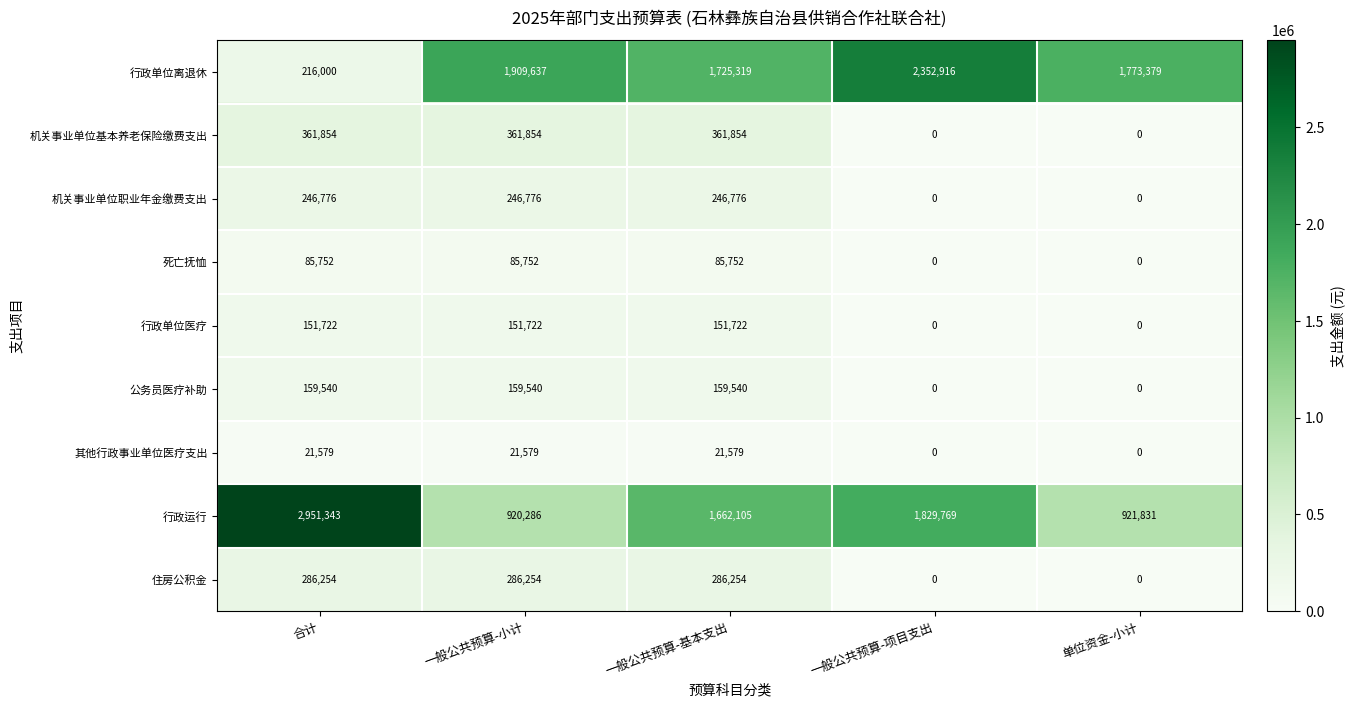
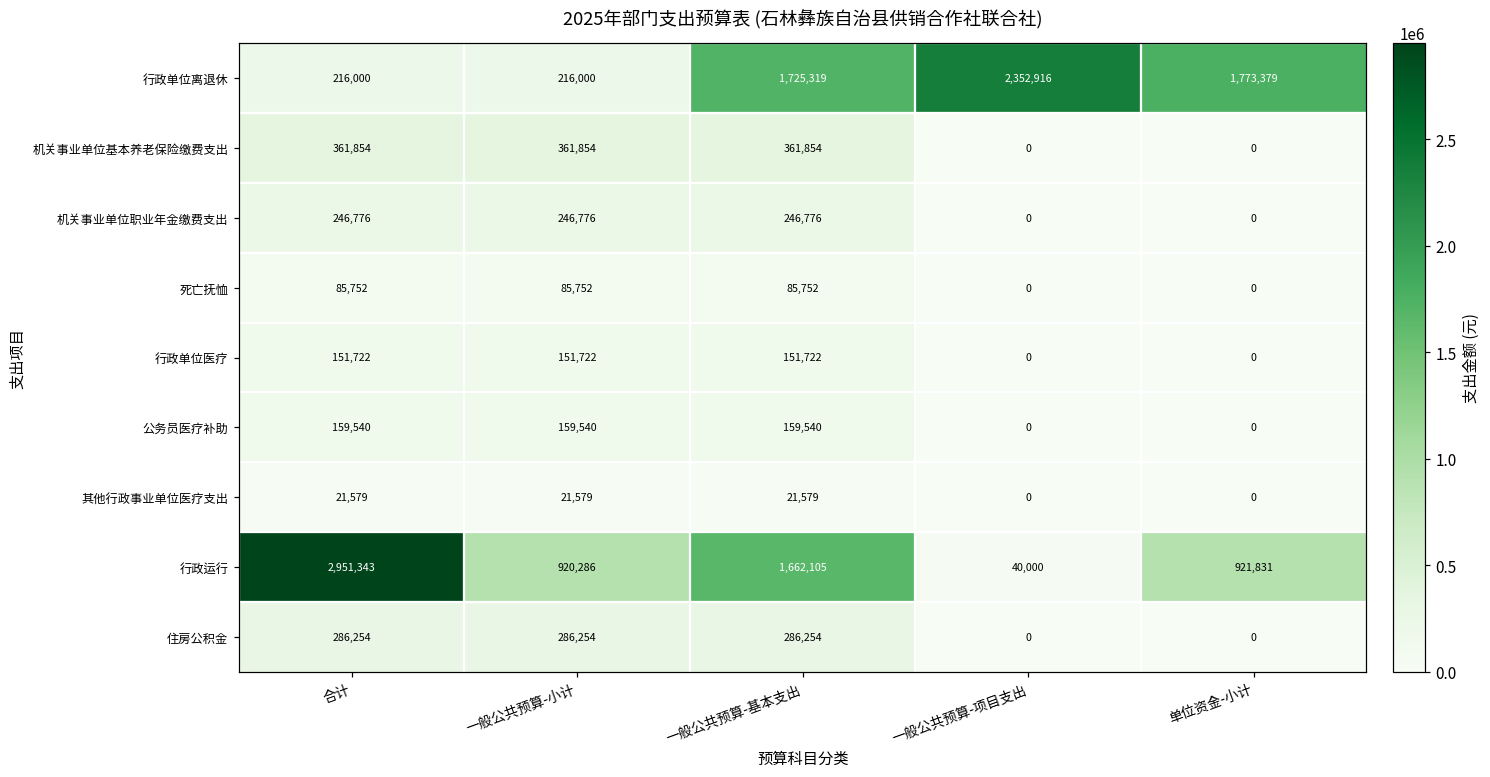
  {
    "行政单位离退休": {
      "合计": "216,000",
-     "一般公共预算-小计": "1,909,637",
+     "一般公共预算-小计": "216,000",
      "一般公共预算-基本支出": "1,725,319",
      "一般公共预算-项目支出": "2,352,916",
      "单位资金-小计": "1,773,379"
    },
    "机关事业单位基本养老保险缴费支出": {
      "合计": "361,854",
      "一般公共预算-小计": "361,854",
      "一般公共预算-基本支出": "361,854",
      "一般公共预算-项目支出": "0",
      "单位资金-小计": "0"
    },
    "机关事业单位职业年金缴费支出": {
      "合计": "246,776",
      "一般公共预算-小计": "246,776",
      "一般公共预算-基本支出": "246,776",
      "一般公共预算-项目支出": "0",
      "单位资金-小计": "0"
    },
    "死亡抚恤": {
      "合计": "85,752",
      "一般公共预算-小计": "85,752",
      "一般公共预算-基本支出": "85,752",
      "一般公共预算-项目支出": "0",
      "单位资金-小计": "0"
    },
    "行政单位医疗": {
      "合计": "151,722",
      "一般公共预算-小计": "151,722",
      "一般公共预算-基本支出": "151,722",
      "一般公共预算-项目支出": "0",
      "单位资金-小计": "0"
    },
    "公务员医疗补助": {
      "合计": "159,540",
      "一般公共预算-小计": "159,540",
      "一般公共预算-基本支出": "159,540",
      "一般公共预算-项目支出": "0",
      "单位资金-小计": "0"
    },
    "其他行政事业单位医疗支出": {
      "合计": "21,579",
      "一般公共预算-小计": "21,579",
      "一般公共预算-基本支出": "21,579",
      "一般公共预算-项目支出": "0",
      "单位资金-小计": "0"
    },
    "行政运行": {
      "合计": "2,951,343",
      "一般公共预算-小计": "920,286",
      "一般公共预算-基本支出": "1,662,105",
-     "一般公共预算-项目支出": "1,829,769",
+     "一般公共预算-项目支出": "40,000",
      "单位资金-小计": "921,831"
    },
    "住房公积金": {
      "合计": "286,254",
      "一般公共预算-小计": "286,254",
      "一般公共预算-基本支出": "286,254",
      "一般公共预算-项目支出": "0",
      "单位资金-小计": "0"
    }
  }
